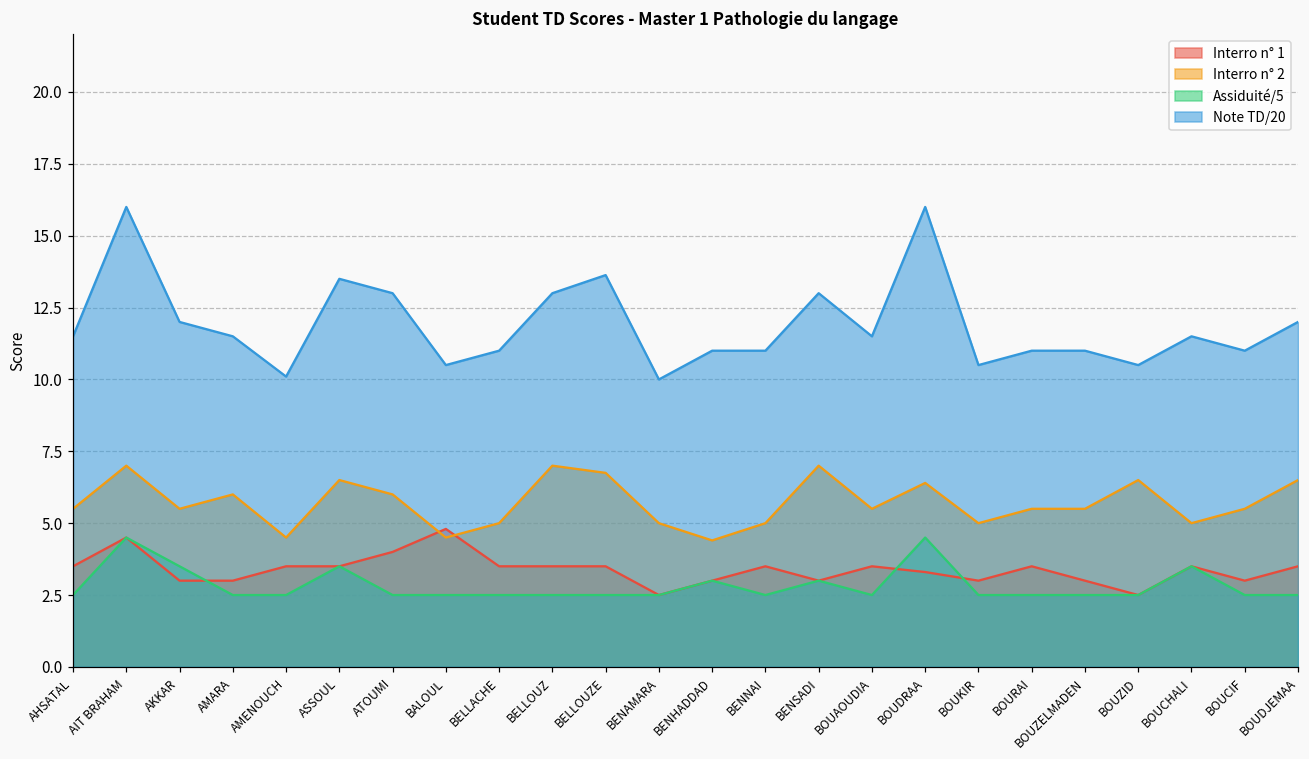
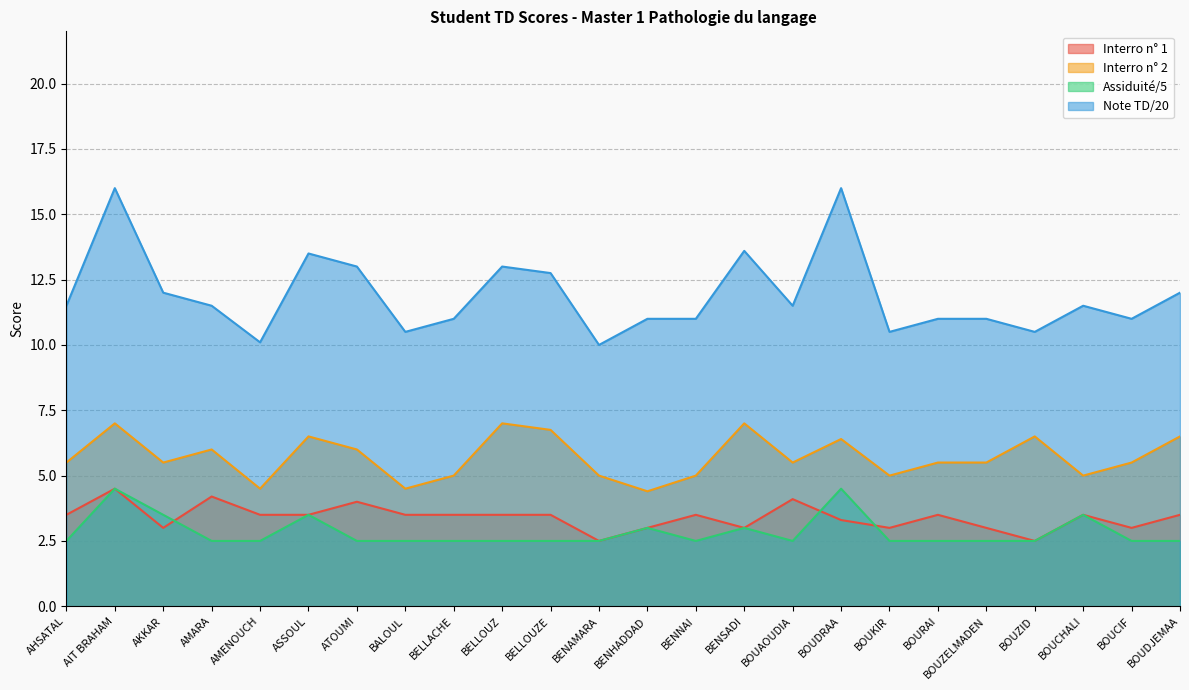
  {
    "Interro n° 1": {
      "AHSATAL": 3.5,
      "AKKAR": 3.0,
-     "AMARA": 3.0,
+     "AMARA": 4.2,
      "AMENOUCH": 3.5,
      "ATOUMI": 4.0,
-     "BALOUL": 4.8,
+     "BALOUL": 3.5,
      "BELLACHE": 3.5,
      "BELLOUZ": 3.5,
      "BELLOUZE": 3.5,
      "BENNAI": 3.5,
-     "BOUAOUDIA": 3.5,
+     "BOUAOUDIA": 4.1,
      "BOUDRAA": 3.3,
      "BOUKIR": 3.0,
      "BOURAI": 3.5,
      "BOUZELMADEN": 3.0,
      "BOUCIF": 3.0,
      "BOUDJEMAA": 3.5
    },
    "Interro n° 2": {
      "AHSATAL": 5.5,
      "AIT BRAHAM": 7.0,
      "AKKAR": 5.5,
      "AMARA": 6.0,
      "AMENOUCH": 4.5,
      "ASSOUL": 6.5,
      "ATOUMI": 6.0,
      "BALOUL": 4.5,
      "BELLACHE": 5.0,
      "BELLOUZ": 7.0,
      "BELLOUZE": 6.8,
      "BENAMARA": 5.0,
      "BENHADDAD": 4.4,
      "BENNAI": 5.0,
      "BENSADI": 7.0,
      "BOUAOUDIA": 5.5,
      "BOUDRAA": 6.4,
      "BOUKIR": 5.0,
      "BOURAI": 5.5,
      "BOUZELMADEN": 5.5,
      "BOUZID": 6.5,
      "BOUCHALI": 5.0,
      "BOUCIF": 5.5,
      "BOUDJEMAA": 6.5
    },
    "Assiduité/5": {
      "AHSATAL": 2.5,
      "AKKAR": 3.5,
      "AMARA": 2.5,
      "AMENOUCH": 2.5,
      "ATOUMI": 2.5,
      "BALOUL": 2.5,
      "BELLACHE": 2.5,
      "BELLOUZ": 2.5,
      "BELLOUZE": 2.5,
      "BENNAI": 2.5,
      "BOUAOUDIA": 2.5,
      "BOUDRAA": 4.5,
      "BOUKIR": 2.5,
      "BOURAI": 2.5,
      "BOUZELMADEN": 2.5,
      "BOUCIF": 2.5,
      "BOUDJEMAA": 2.5
    },
    "Note TD/20": {
      "AHSATAL": 11.5,
      "AIT BRAHAM": 16.0,
      "AKKAR": 12.0,
      "AMARA": 11.5,
      "AMENOUCH": 10.1,
      "ASSOUL": 13.5,
      "ATOUMI": 13.0,
      "BALOUL": 10.5,
      "BELLACHE": 11.0,
      "BELLOUZ": 13.0,
-     "BELLOUZE": 13.6,
+     "BELLOUZE": 12.8,
      "BENAMARA": 10.0,
      "BENHADDAD": 11.0,
      "BENNAI": 11.0,
-     "BENSADI": 13.0,
+     "BENSADI": 13.6,
      "BOUAOUDIA": 11.5,
      "BOUDRAA": 16.0,
      "BOUKIR": 10.5,
      "BOURAI": 11.0,
      "BOUZELMADEN": 11.0,
      "BOUZID": 10.5,
      "BOUCHALI": 11.5,
      "BOUCIF": 11.0,
      "BOUDJEMAA": 12.0
    }
  }
